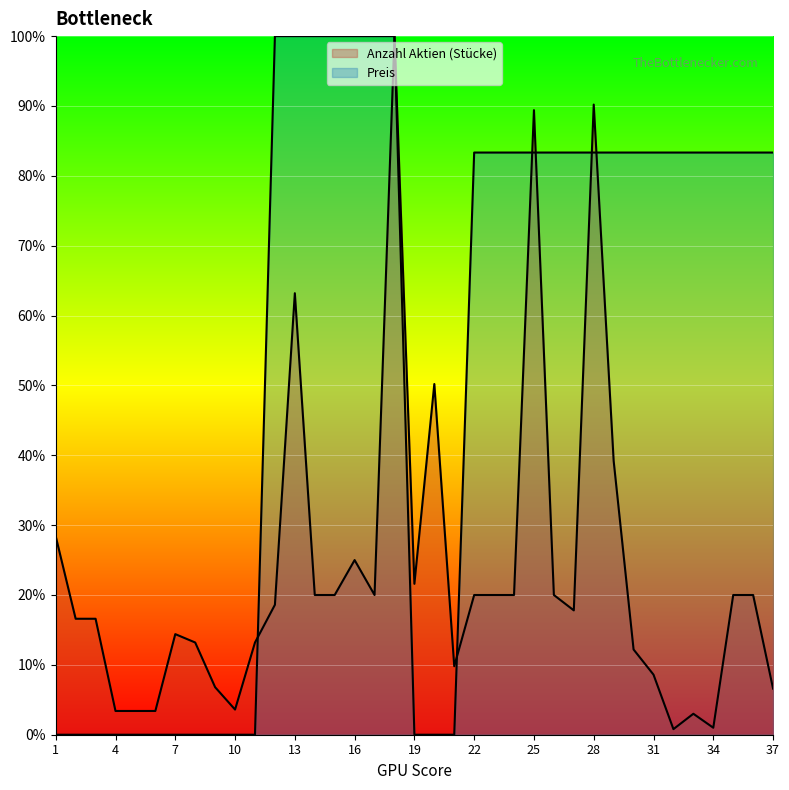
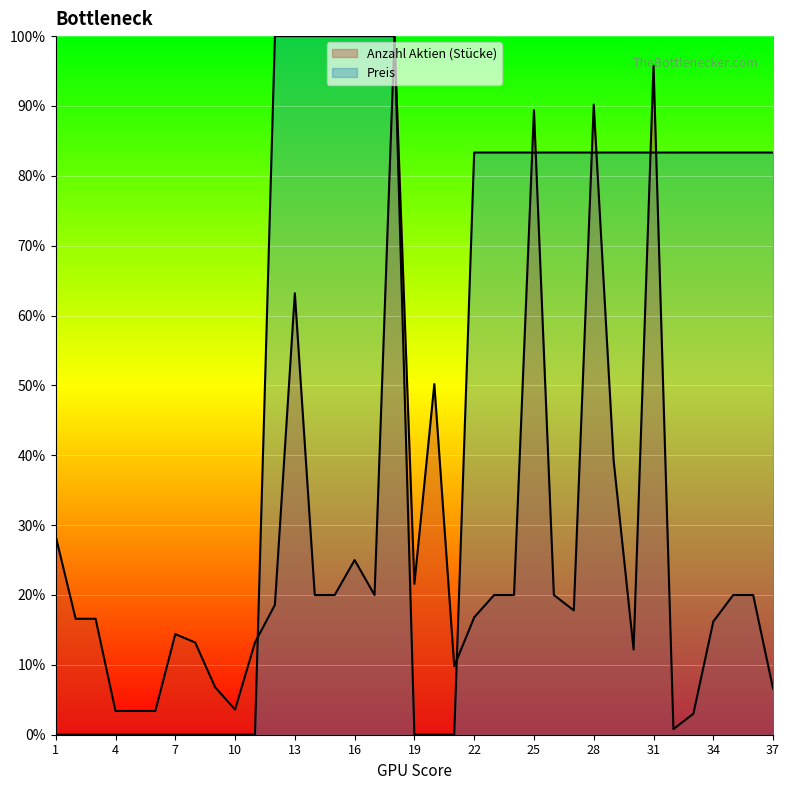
  {
    "Anzahl Aktien (Stücke)": {
      "1": "28%",
      "4": "3%",
      "7": "14%",
      "10": "4%",
      "13": "63%",
      "16": "25%",
      "19": "22%",
-     "22": "20%",
+     "22": "17%",
      "25": "89%",
      "28": "90%",
-     "31": "9%",
-     "34": "1%",
+     "31": "96%",
+     "34": "16%",
      "37": "7%"
    },
    "Preis": {
      "1": "0%",
      "4": "0%",
      "7": "0%",
      "10": "0%",
      "13": "100%",
      "16": "100%",
      "19": "0%",
      "22": "83%",
      "25": "83%",
      "28": "83%",
      "31": "83%",
      "34": "83%",
      "37": "83%"
    }
  }
